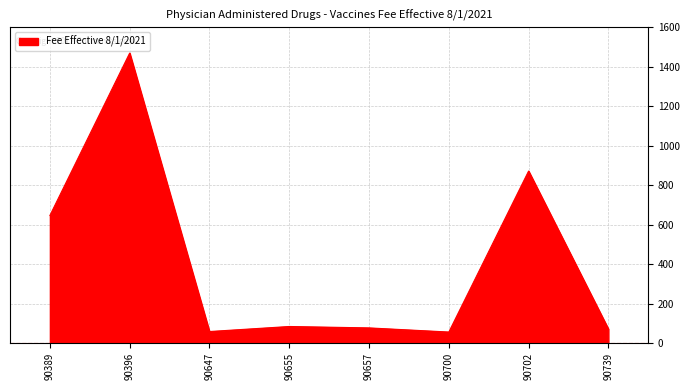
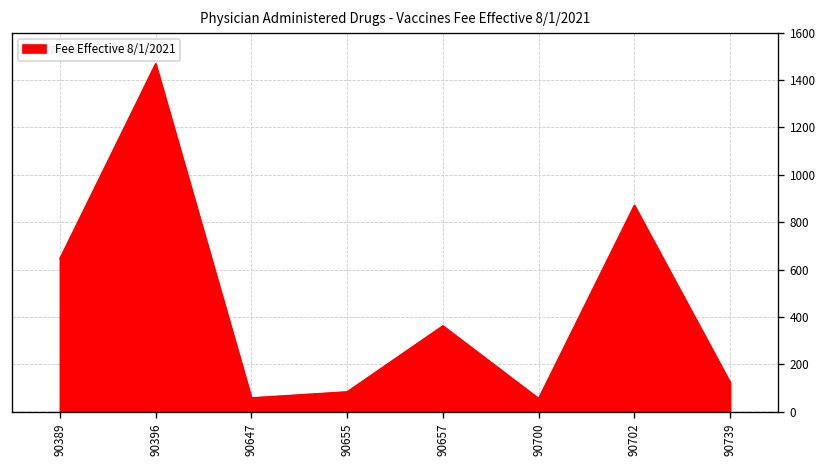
  {
    "90389": 650,
    "90647": 60,
    "90655": 80,
-   "90657": 80,
+   "90657": 360,
    "90700": 60,
    "90702": 870,
-   "90739": 70
+   "90739": 120
  }
